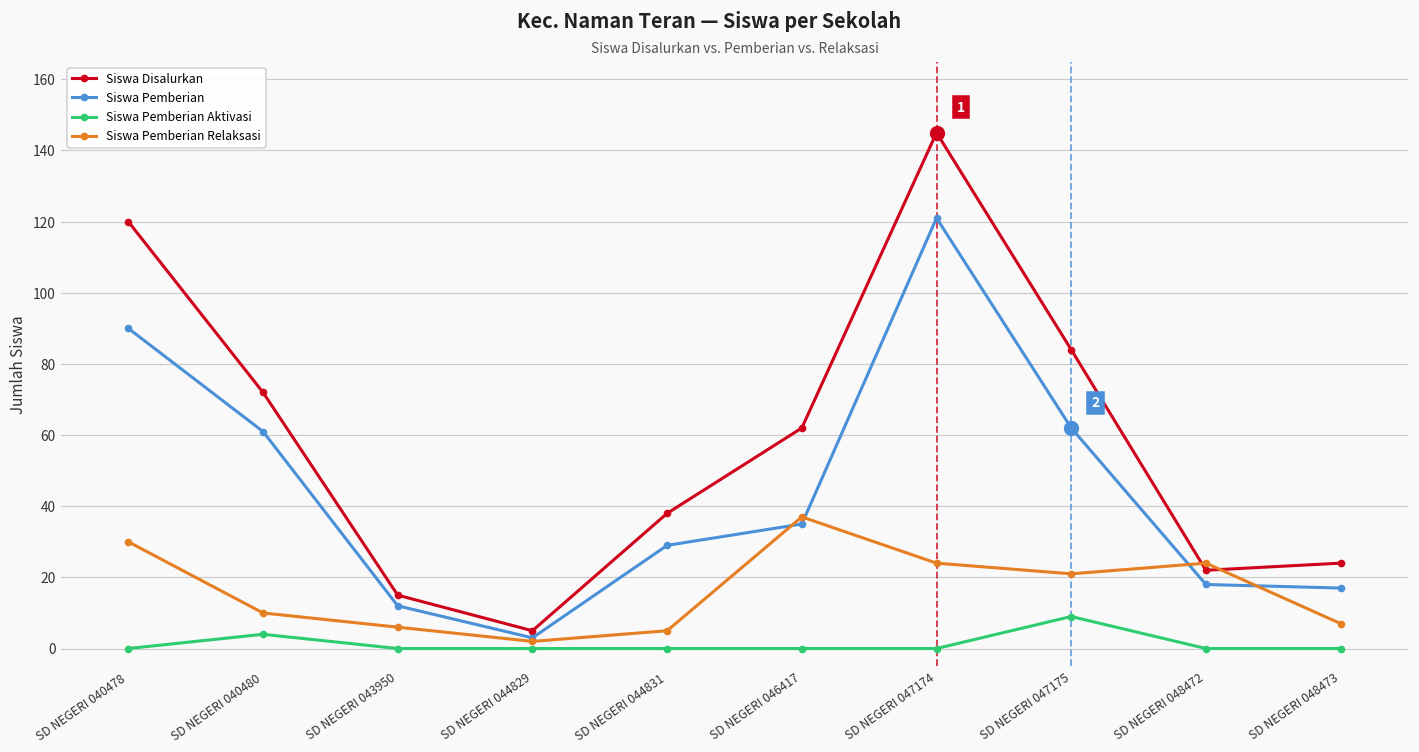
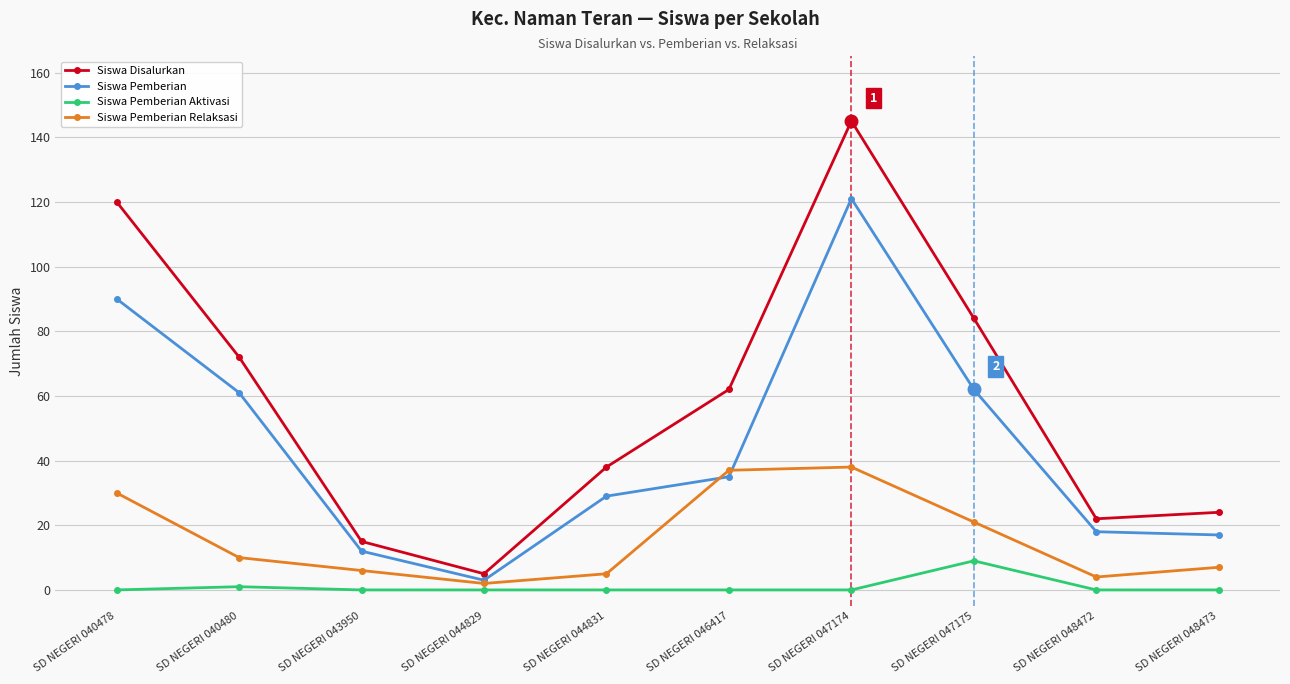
  {
    "Siswa Pemberian Aktivasi": {
      "SD NEGERI 040478": 0,
-     "SD NEGERI 040480": 4,
+     "SD NEGERI 040480": 1,
      "SD NEGERI 043950": 0,
      "SD NEGERI 044829": 0,
      "SD NEGERI 044831": 0,
      "SD NEGERI 046417": 0,
      "SD NEGERI 047174": 0,
      "SD NEGERI 047175": 9,
      "SD NEGERI 048472": 0,
      "SD NEGERI 048473": 0
    },
    "Siswa Pemberian Relaksasi": {
      "SD NEGERI 040478": 30,
      "SD NEGERI 040480": 10,
      "SD NEGERI 043950": 6,
      "SD NEGERI 044829": 2,
      "SD NEGERI 044831": 5,
      "SD NEGERI 046417": 37,
-     "SD NEGERI 047174": 24,
+     "SD NEGERI 047174": 38,
      "SD NEGERI 047175": 21,
-     "SD NEGERI 048472": 24,
+     "SD NEGERI 048472": 4,
      "SD NEGERI 048473": 7
    }
  }
